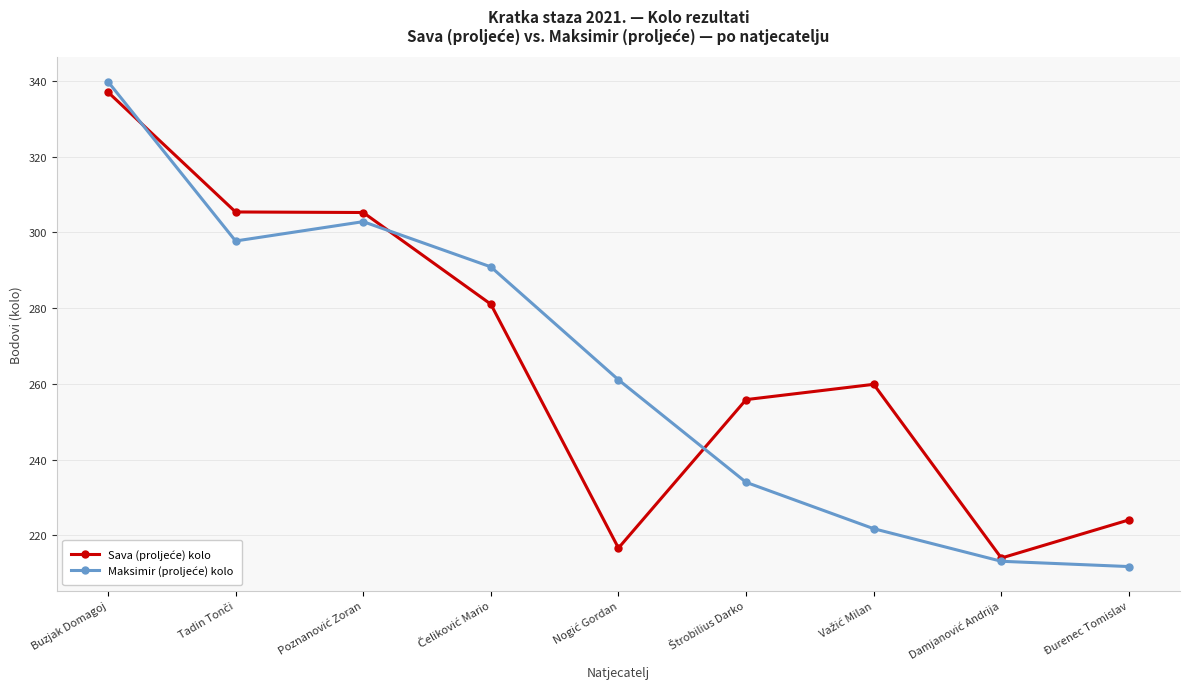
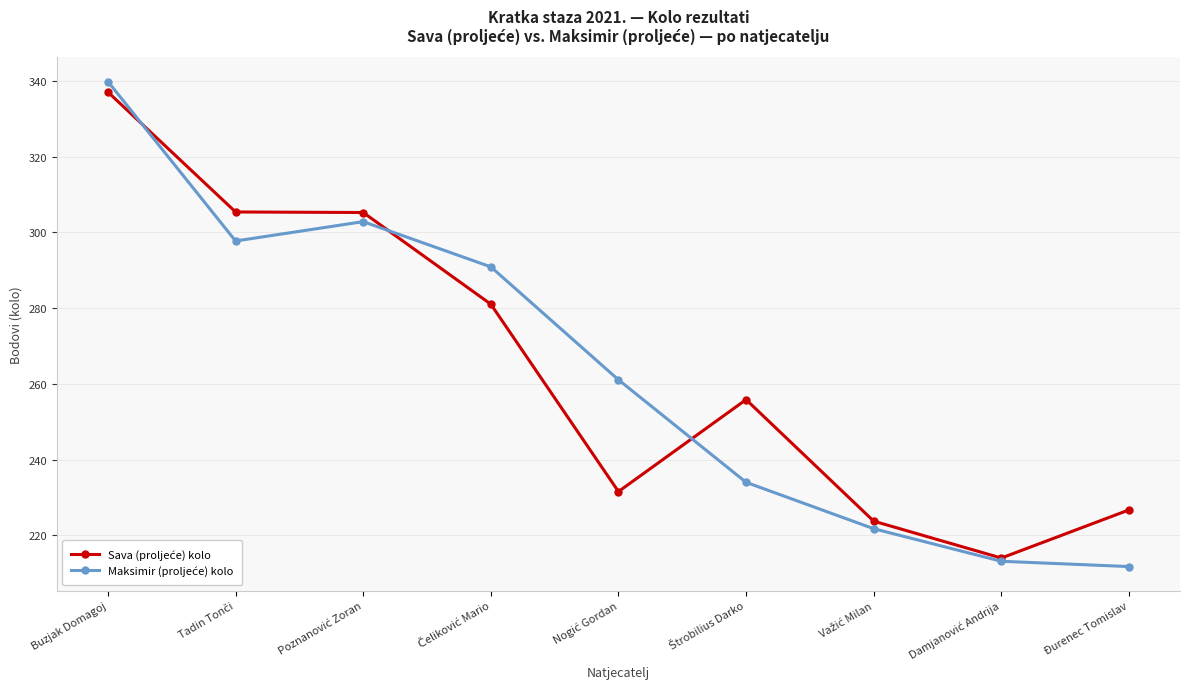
  {
    "Sava (proljeće) kolo": {
      "Buzjak Domagoj": 337,
      "Tadin Tonči": 305,
      "Poznanović Zoran": 305,
      "Čeliković Mario": 281,
-     "Nogić Gordan": 217,
+     "Nogić Gordan": 232,
      "Štrobilius Darko": 256,
-     "Važić Milan": 260,
+     "Važić Milan": 224,
      "Damjanović Andrija": 214,
-     "Đurenec Tomislav": 224
+     "Đurenec Tomislav": 227
    },
    "Maksimir (proljeće) kolo": {
      "Buzjak Domagoj": 340,
      "Tadin Tonči": 298,
      "Poznanović Zoran": 303,
      "Čeliković Mario": 291,
      "Nogić Gordan": 261,
      "Štrobilius Darko": 234,
      "Važić Milan": 222,
      "Damjanović Andrija": 213,
      "Đurenec Tomislav": 212
    }
  }
